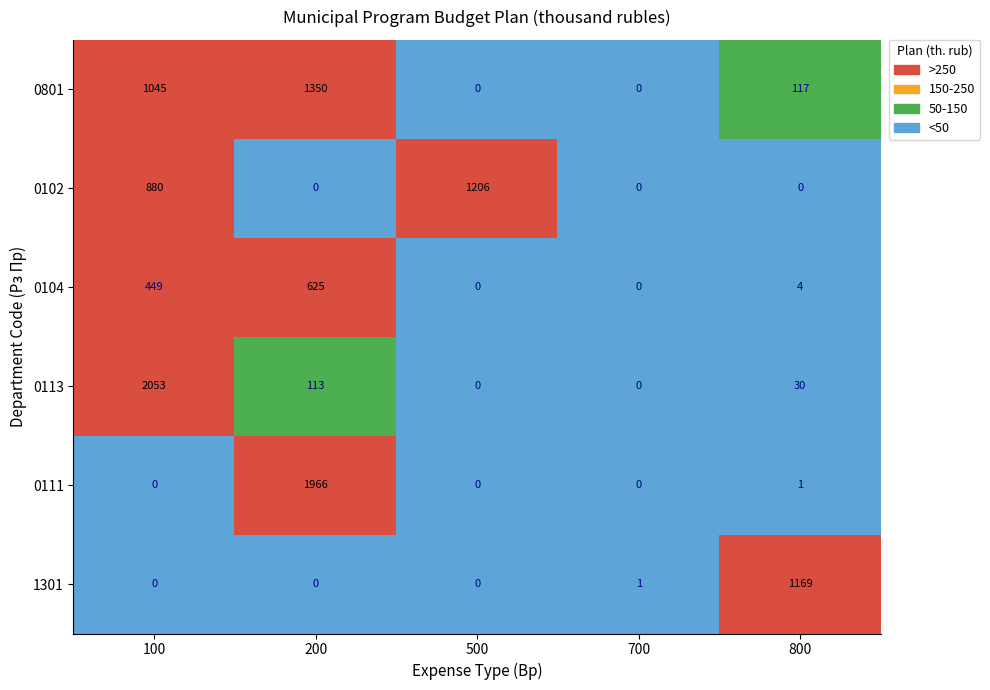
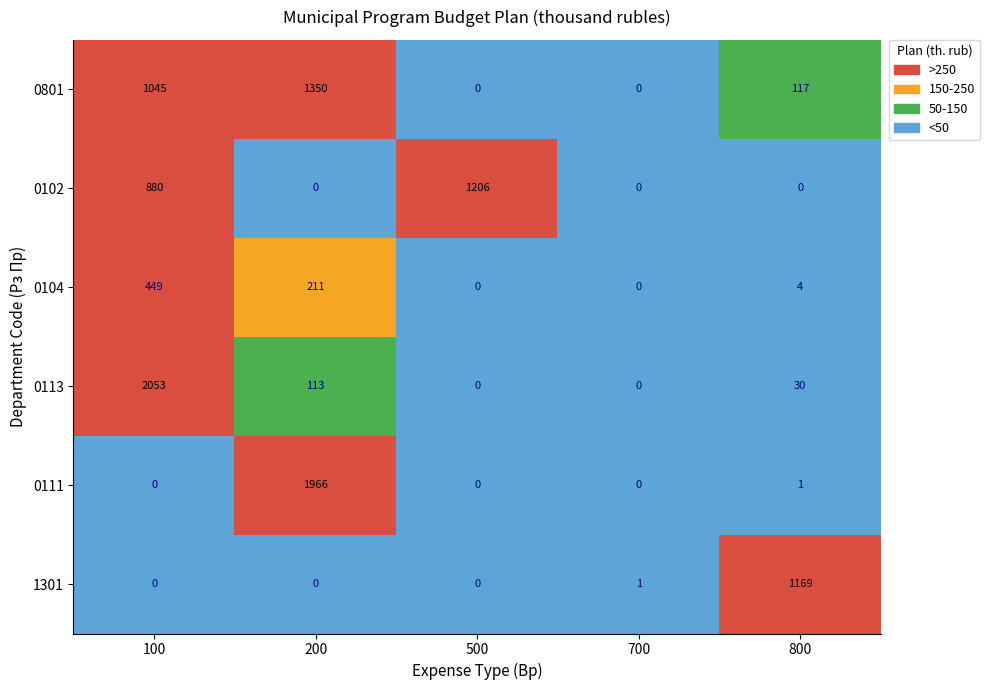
  {
    "0801": {
      "100": 1045,
      "200": 1350,
      "500": 0,
      "700": 0,
      "800": 117
    },
    "0102": {
      "100": 880,
      "200": 0,
      "500": 1206,
      "700": 0,
      "800": 0
    },
    "0104": {
      "100": 449,
-     "200": 625,
+     "200": 211,
      "500": 0,
      "700": 0,
      "800": 4
    },
    "0113": {
      "100": 2053,
      "200": 113,
      "500": 0,
      "700": 0,
      "800": 30
    },
    "0111": {
      "100": 0,
      "200": 1966,
      "500": 0,
      "700": 0,
      "800": 1
    },
    "1301": {
      "100": 0,
      "200": 0,
      "500": 0,
      "700": 1,
      "800": 1169
    }
  }
